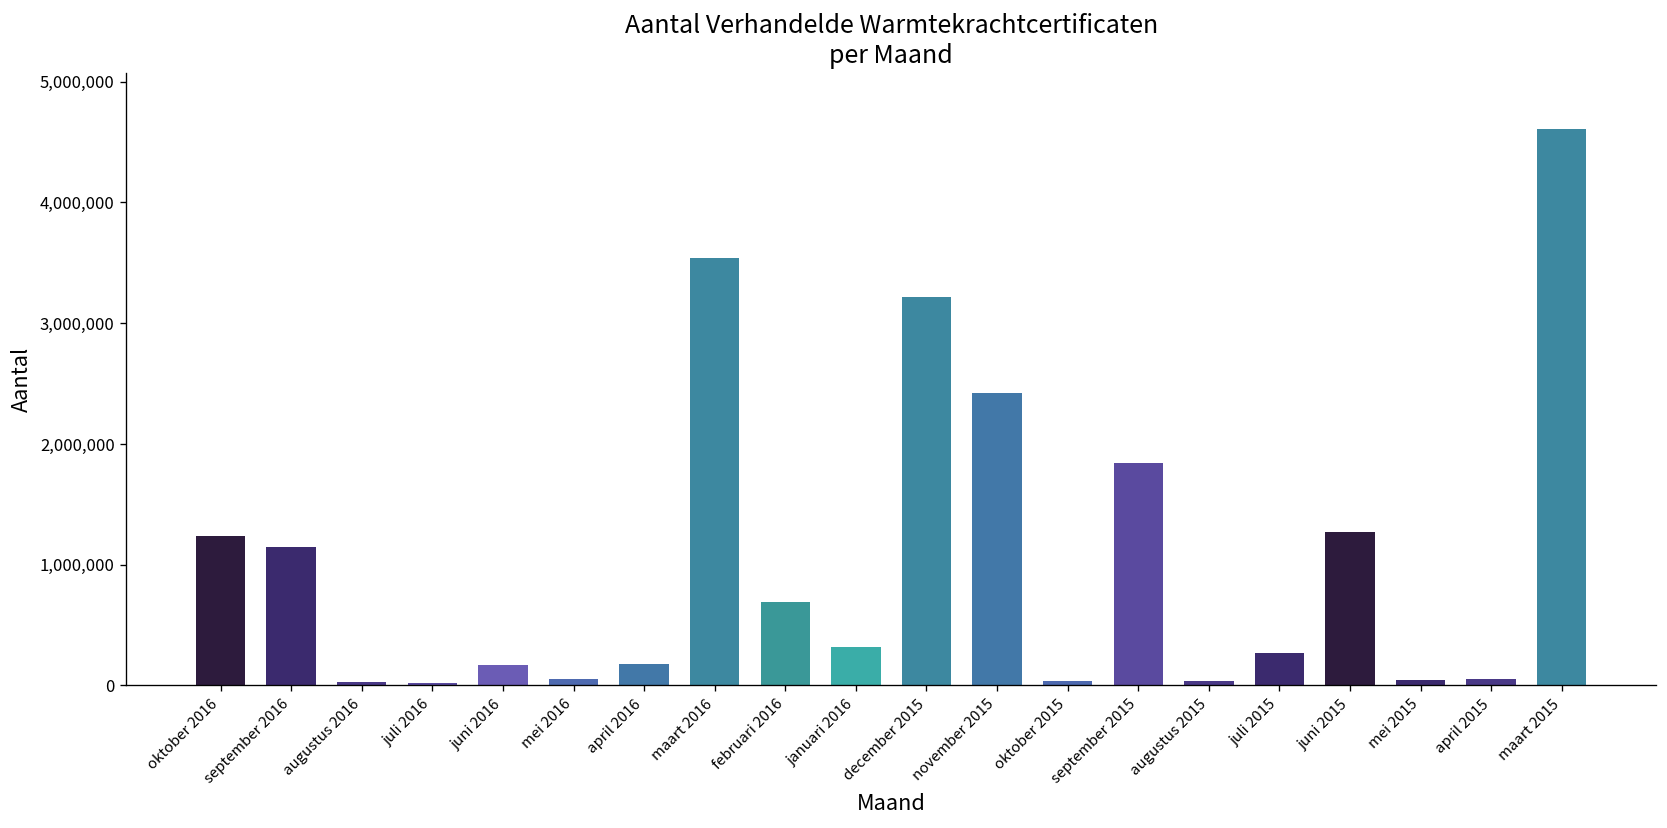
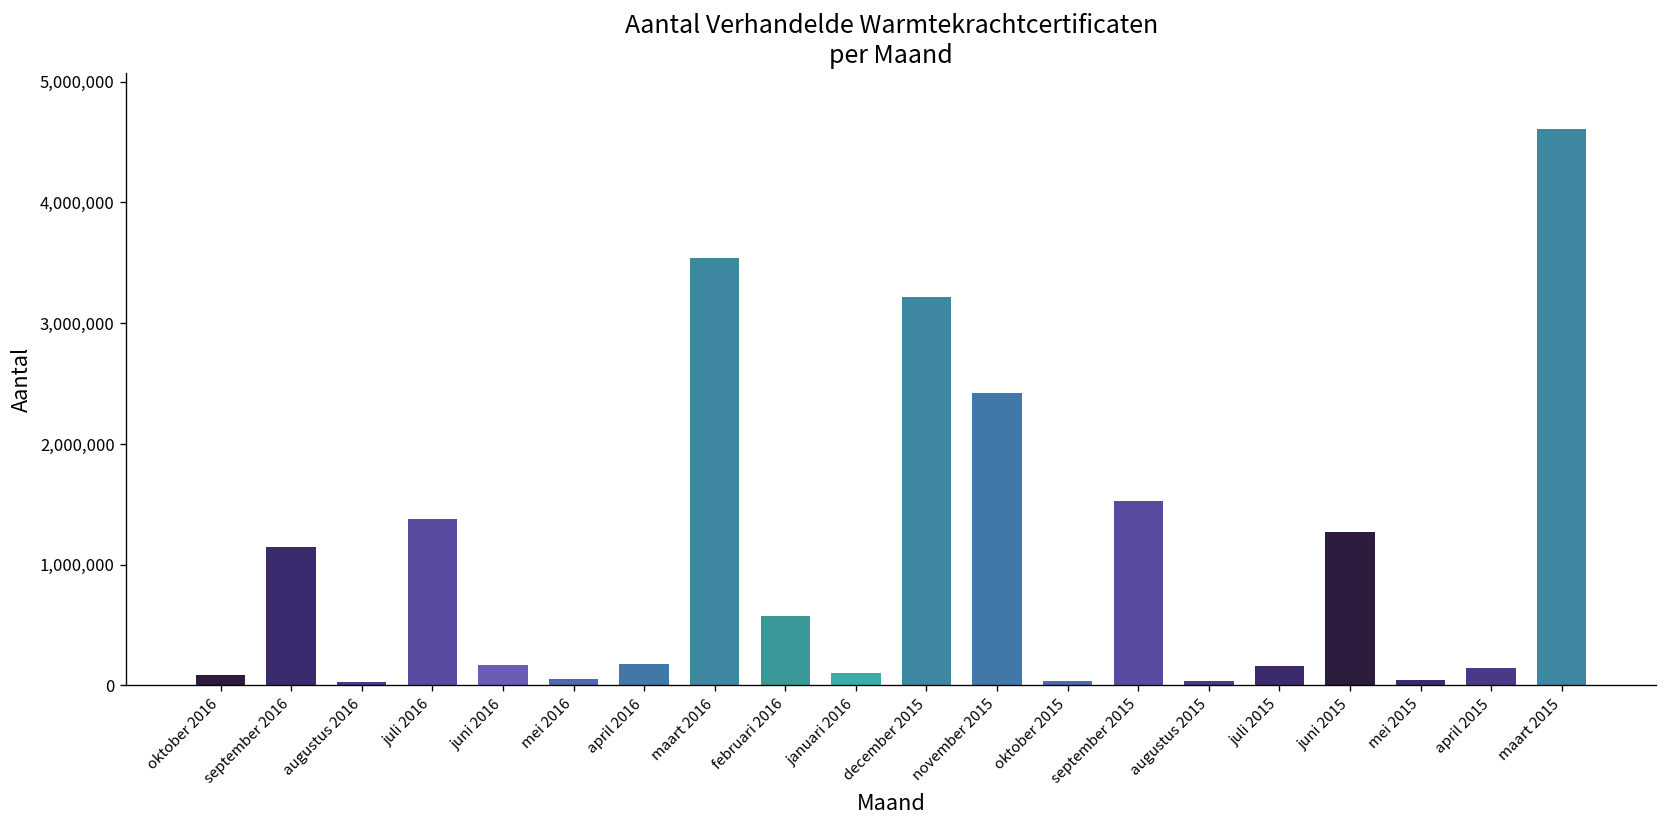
  {
-   "oktober 2016": "1,240,000",
+   "oktober 2016": "90,000",
    "september 2016": "1,150,000",
    "augustus 2016": "30,000",
-   "juli 2016": "20,000",
+   "juli 2016": "1,380,000",
    "juni 2016": "170,000",
    "mei 2016": "60,000",
    "april 2016": "180,000",
    "maart 2016": "3,540,000",
-   "februari 2016": "700,000",
-   "januari 2016": "320,000",
+   "februari 2016": "570,000",
+   "januari 2016": "100,000",
    "december 2015": "3,210,000",
    "november 2015": "2,420,000",
    "oktober 2015": "40,000",
-   "september 2015": "1,850,000",
+   "september 2015": "1,520,000",
    "augustus 2015": "30,000",
-   "juli 2015": "270,000",
+   "juli 2015": "160,000",
    "juni 2015": "1,270,000",
    "mei 2015": "50,000",
-   "april 2015": "60,000",
+   "april 2015": "140,000",
    "maart 2015": "4,610,000"
  }
